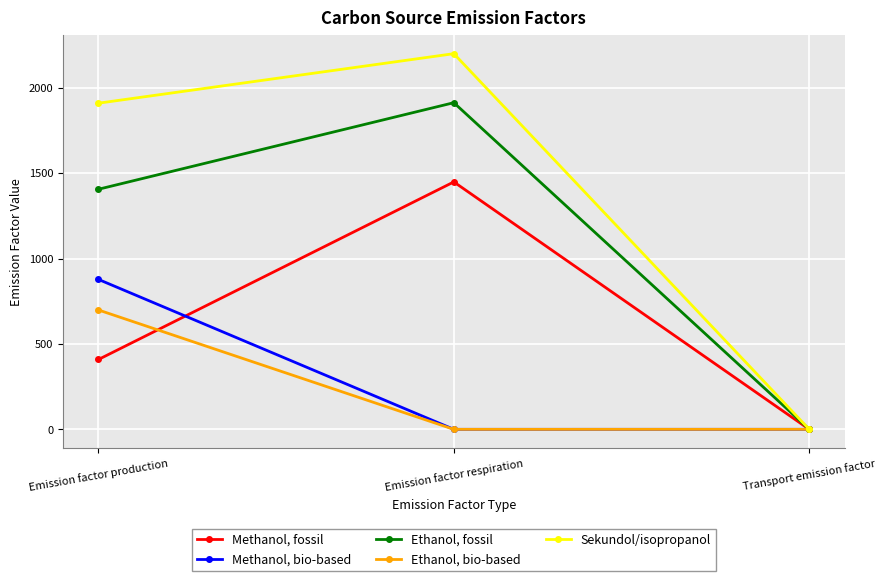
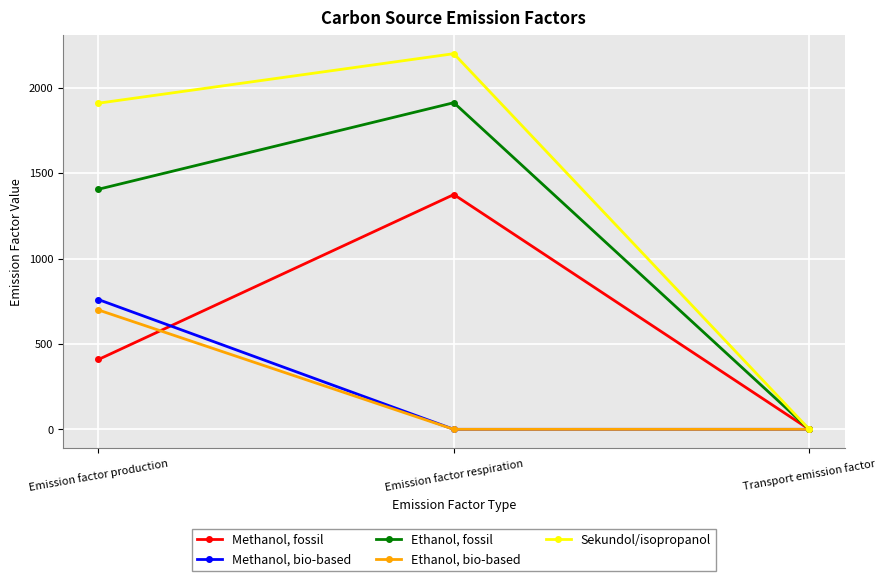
  {
    "Methanol, fossil": {
      "Emission factor production": 410,
-     "Emission factor respiration": 1450
+     "Emission factor respiration": 1380
    },
    "Methanol, bio-based": {
-     "Emission factor production": 880
+     "Emission factor production": 760
    },
    "Ethanol, fossil": {
      "Emission factor production": 1410,
      "Emission factor respiration": 1910
    },
    "Ethanol, bio-based": {
      "Emission factor production": 700
    },
    "Sekundol/isopropanol": {
      "Emission factor production": 1910,
      "Emission factor respiration": 2200
    }
  }
